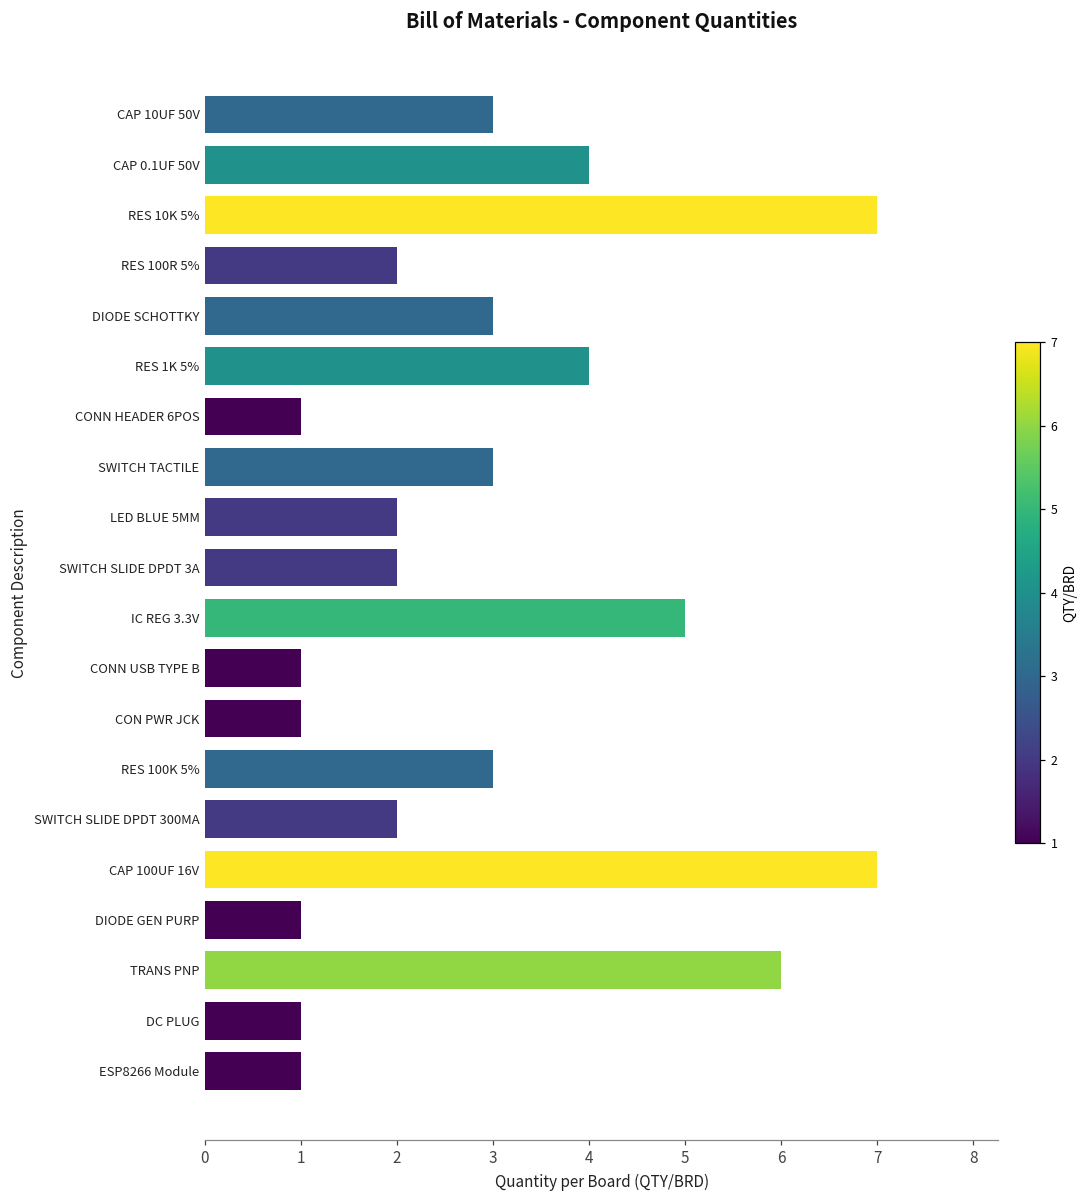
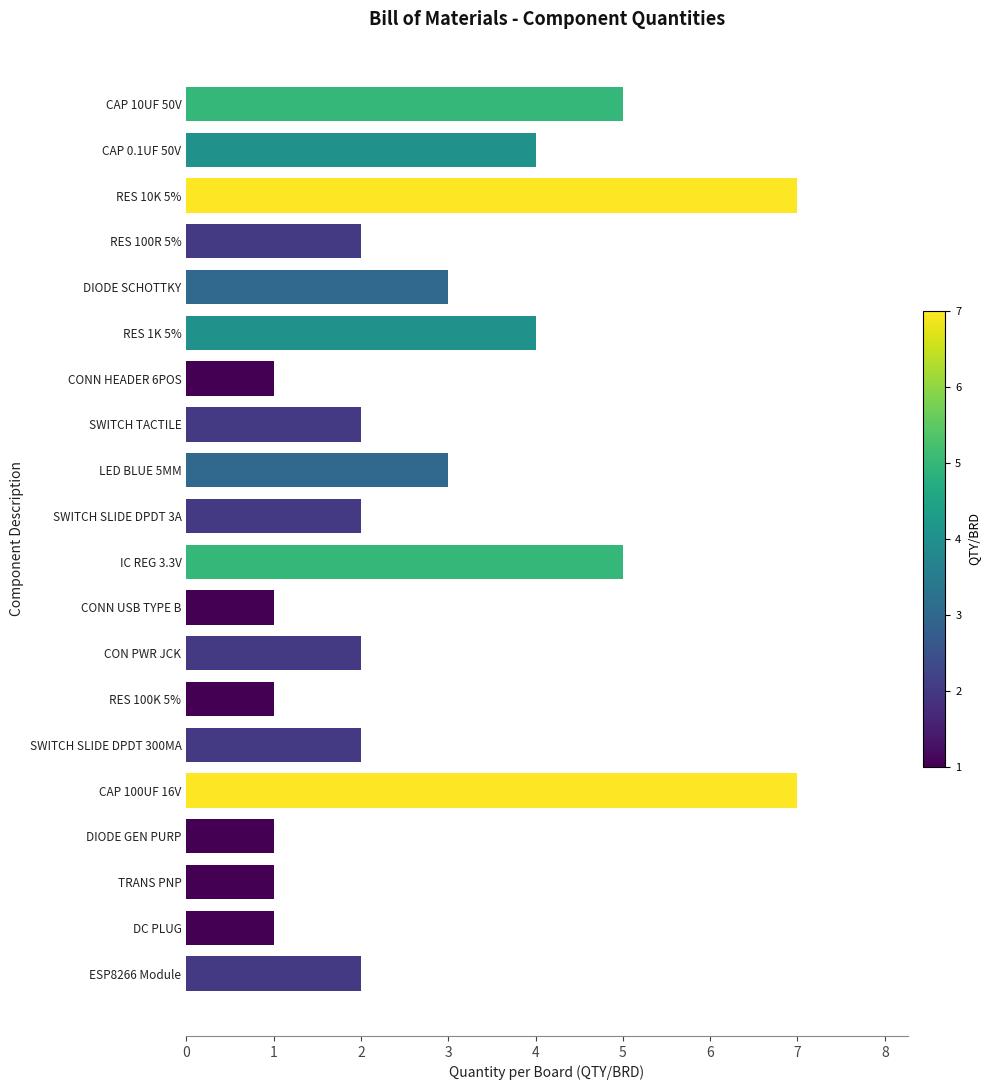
  {
-   "CAP 10UF 50V": 3,
+   "CAP 10UF 50V": 5,
    "CAP 0.1UF 50V": 4,
    "RES 10K 5%": 7,
    "RES 100R 5%": 2,
    "DIODE SCHOTTKY": 3,
    "RES 1K 5%": 4,
    "CONN HEADER 6POS": 1,
-   "SWITCH TACTILE": 3,
-   "LED BLUE 5MM": 2,
+   "SWITCH TACTILE": 2,
+   "LED BLUE 5MM": 3,
    "SWITCH SLIDE DPDT 3A": 2,
    "IC REG 3.3V": 5,
    "CONN USB TYPE B": 1,
-   "CON PWR JCK": 1,
-   "RES 100K 5%": 3,
+   "CON PWR JCK": 2,
+   "RES 100K 5%": 1,
    "SWITCH SLIDE DPDT 300MA": 2,
    "CAP 100UF 16V": 7,
    "DIODE GEN PURP": 1,
-   "TRANS PNP": 6,
+   "TRANS PNP": 1,
    "DC PLUG": 1,
-   "ESP8266 Module": 1
+   "ESP8266 Module": 2
  }
